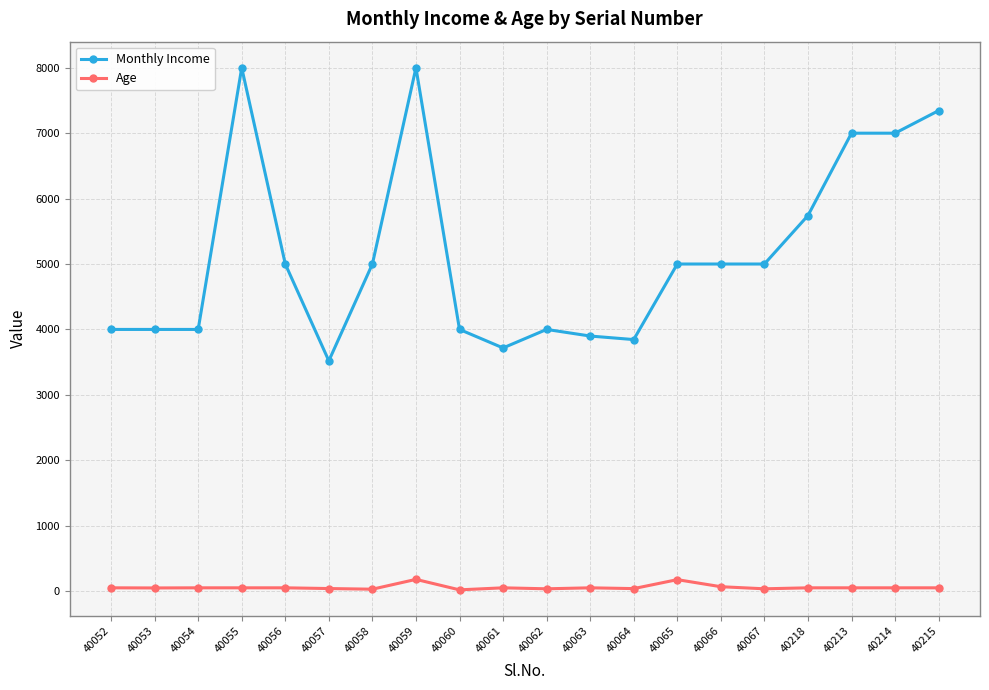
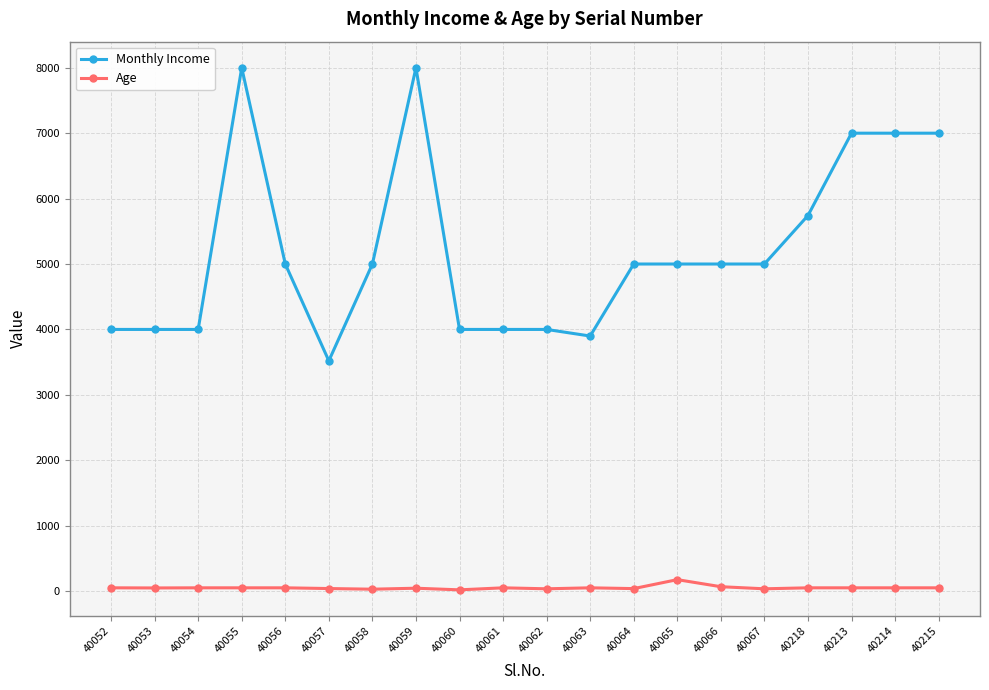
  {
    "Monthly Income": {
      "40052": 4000,
      "40053": 4000,
      "40054": 4000,
      "40055": 8000,
      "40056": 5000,
      "40057": 3500,
      "40058": 5000,
      "40059": 8000,
      "40060": 4000,
-     "40061": 3700,
+     "40061": 4000,
      "40062": 4000,
      "40063": 3900,
-     "40064": 3800,
+     "40064": 5000,
      "40065": 5000,
      "40066": 5000,
      "40067": 5000,
      "40218": 5700,
      "40213": 7000,
      "40214": 7000,
-     "40215": 7300
+     "40215": 7000
    },
    "Age": {
      "40052": 100,
      "40053": 0,
      "40054": 100,
      "40055": 100,
      "40056": 100,
      "40057": 0,
      "40058": 0,
-     "40059": 200,
+     "40059": 0,
      "40060": 0,
      "40061": 100,
      "40062": 0,
      "40063": 100,
      "40064": 0,
      "40065": 200,
      "40066": 100,
      "40067": 0,
      "40218": 100,
      "40213": 100,
      "40214": 100,
      "40215": 100
    }
  }
